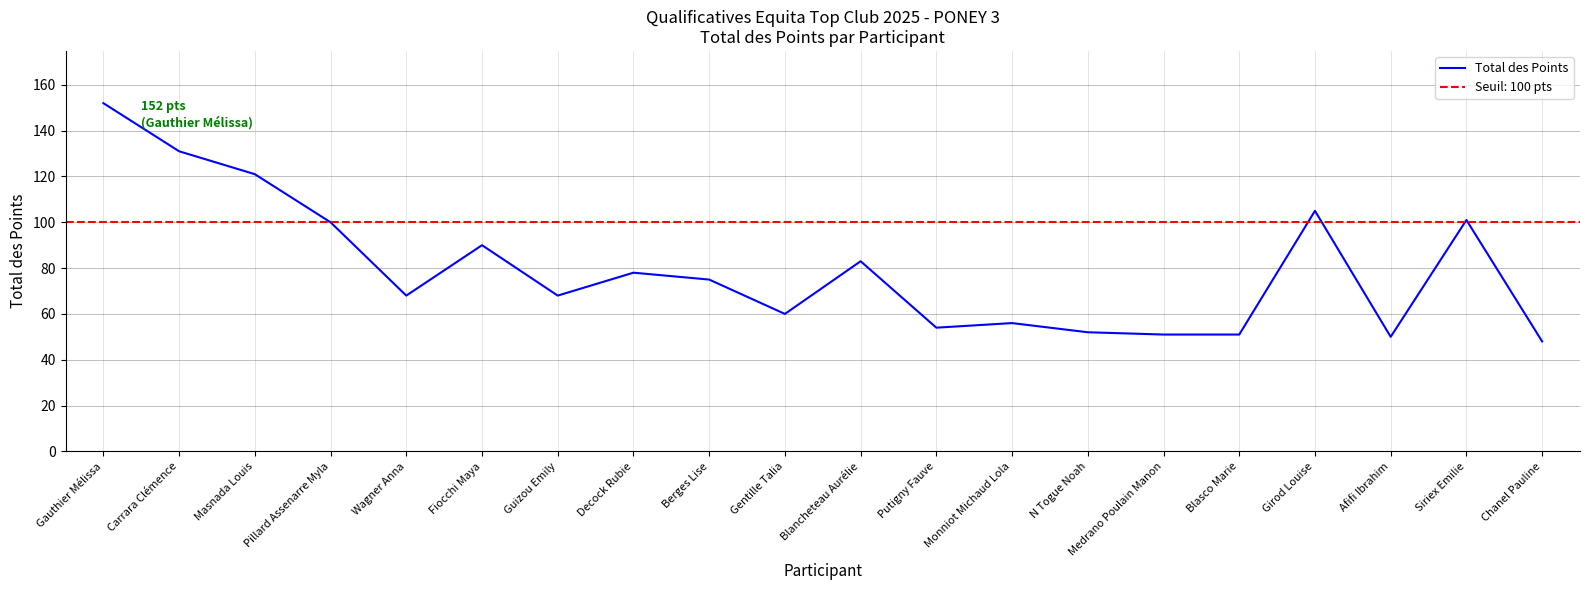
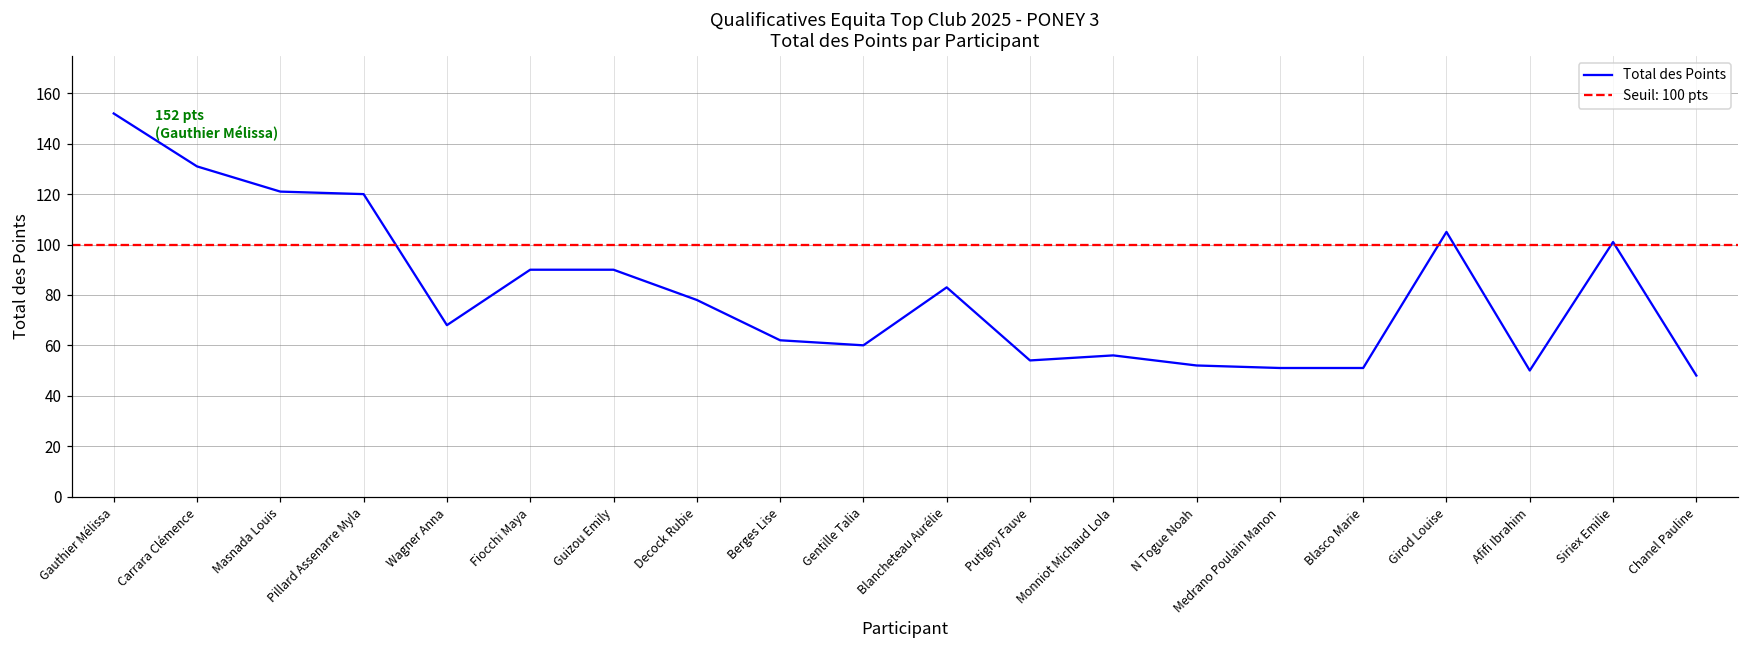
  {
    "Gauthier Mélissa": 152,
    "Masnada Louis": 121,
-   "Pillard Assenarre Myla": 100,
+   "Pillard Assenarre Myla": 120,
    "Wagner Anna": 68,
    "Fiocchi Maya": 90,
-   "Guizou Emily": 68,
+   "Guizou Emily": 90,
    "Decock Rubie": 78,
-   "Berges Lise": 75,
+   "Berges Lise": 62,
    "Gentille Talia": 60,
    "Blancheteau Aurélie": 83,
    "Putigny Fauve": 54,
    "Monniot Michaud Lola": 56,
    "N Togue Noah": 52,
    "Medrano Poulain Manon": 51,
    "Blasco Marie": 51,
    "Girod Louise": 105,
    "Afifi Ibrahim": 50,
    "Siriex Emilie": 101,
    "Chanel Pauline": 48
  }
